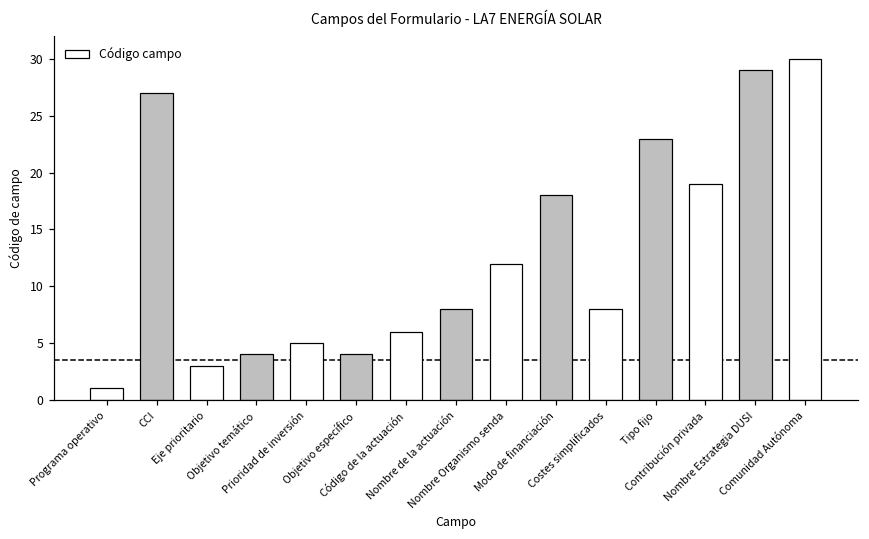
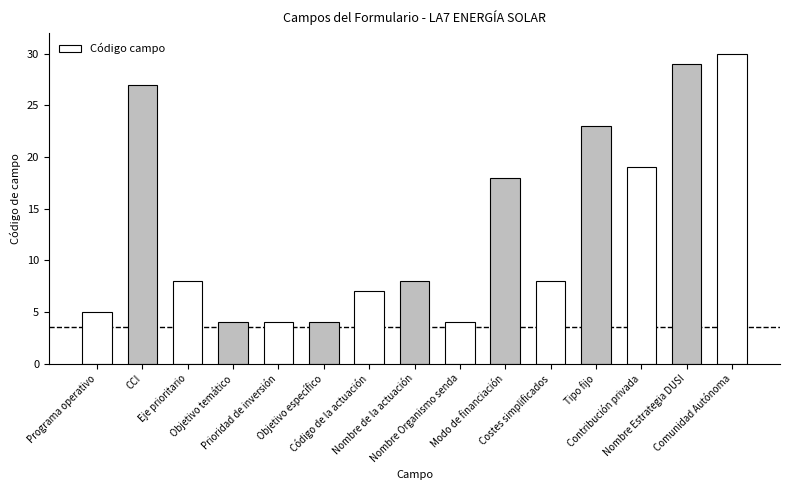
  {
-   "Programa operativo": 1,
+   "Programa operativo": 5,
    "CCI": 27,
-   "Eje prioritario": 3,
+   "Eje prioritario": 8,
    "Objetivo temático": 4,
-   "Prioridad de inversión": 5,
+   "Prioridad de inversión": 4,
    "Objetivo específico": 4,
-   "Código de la actuación": 6,
+   "Código de la actuación": 7,
    "Nombre de la actuación": 8,
-   "Nombre Organismo senda": 12,
+   "Nombre Organismo senda": 4,
    "Modo de financiación": 18,
    "Costes simplificados": 8,
    "Tipo fijo": 23,
    "Contribución privada": 19,
    "Nombre Estrategia DUSI": 29,
    "Comunidad Autónoma": 30
  }
